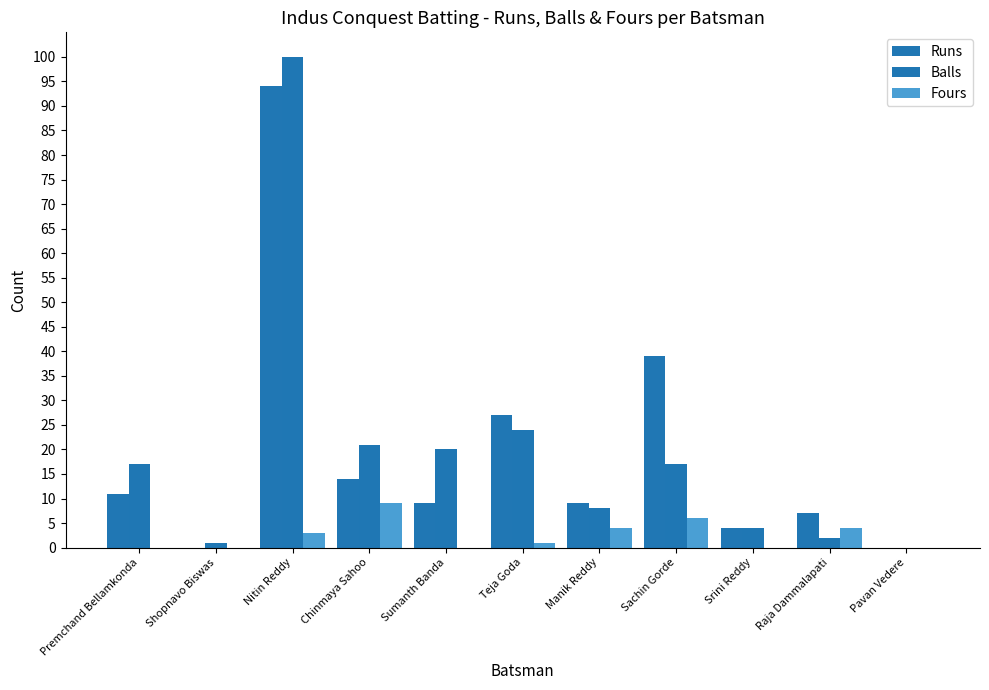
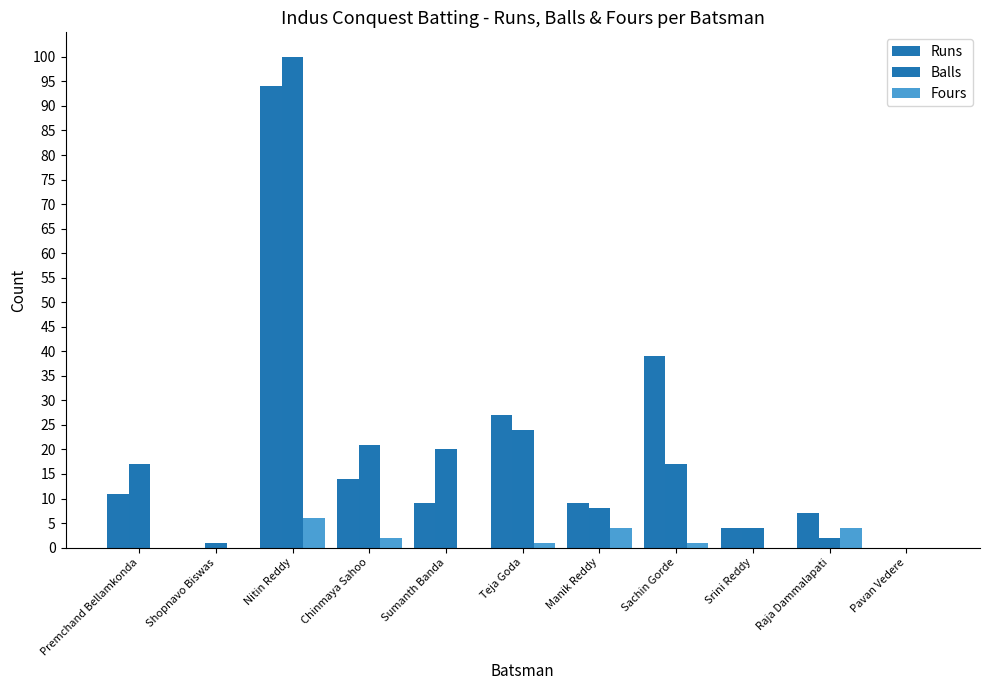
  {
    "Fours": {
      "Premchand Bellamkonda": 0,
      "Shopnavo Biswas": 0,
-     "Nitin Reddy": 3,
-     "Chinmaya Sahoo": 9,
+     "Nitin Reddy": 6,
+     "Chinmaya Sahoo": 2,
      "Sumanth Banda": 0,
      "Teja Goda": 1,
      "Manik Reddy": 4,
-     "Sachin Gorde": 6,
+     "Sachin Gorde": 1,
      "Srini Reddy": 0,
      "Raja Dammalapati": 4,
      "Pavan Vedere": 0
    }
  }
